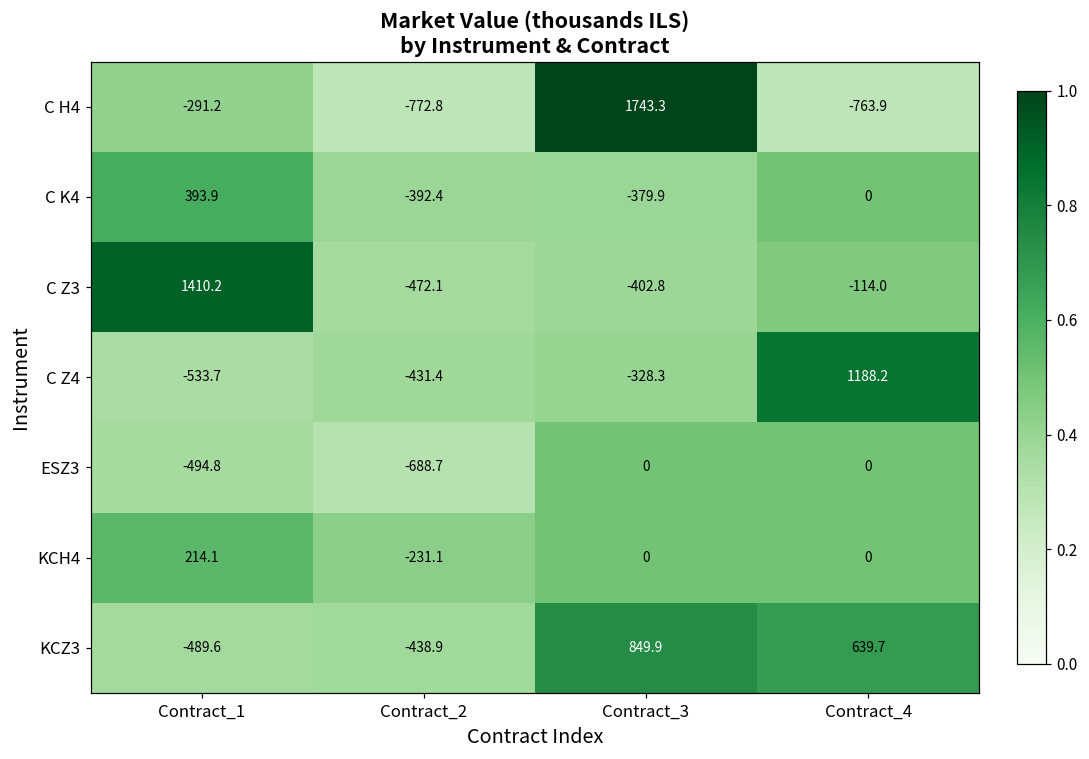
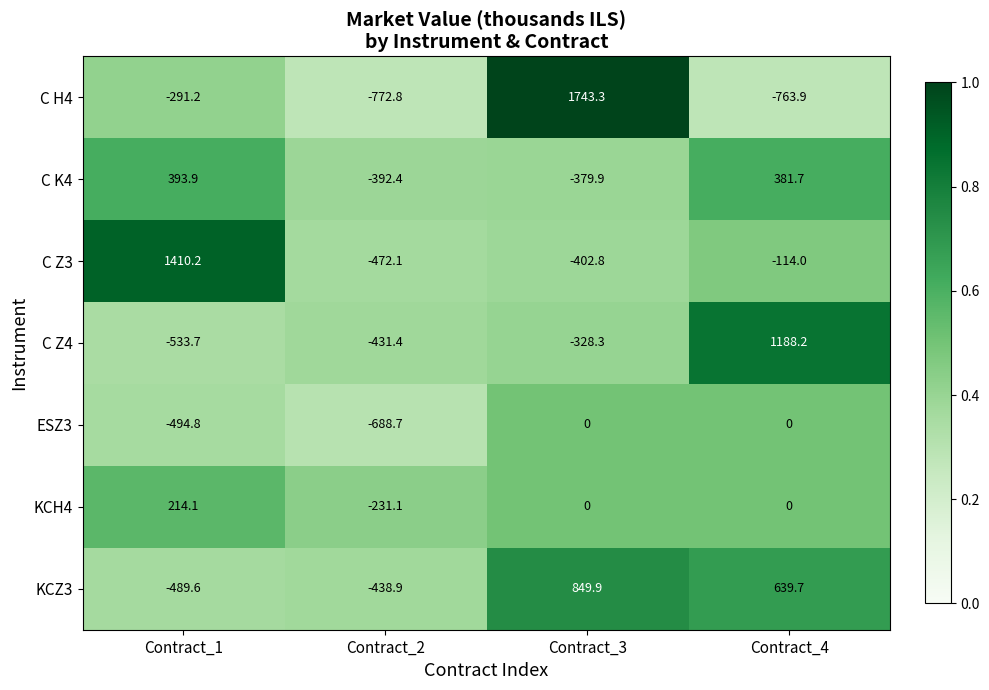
  {
    "C H4": {
      "Contract_1": -291.2,
      "Contract_2": -772.8,
      "Contract_3": 1743.3,
      "Contract_4": -763.9
    },
    "C K4": {
      "Contract_1": 393.9,
      "Contract_2": -392.4,
      "Contract_3": -379.9,
-     "Contract_4": 0
+     "Contract_4": 381.7
    },
    "C Z3": {
      "Contract_1": 1410.2,
      "Contract_2": -472.1,
      "Contract_3": -402.8,
      "Contract_4": -114.0
    },
    "C Z4": {
      "Contract_1": -533.7,
      "Contract_2": -431.4,
      "Contract_3": -328.3,
      "Contract_4": 1188.2
    },
    "ESZ3": {
      "Contract_1": -494.8,
      "Contract_2": -688.7,
      "Contract_3": 0,
      "Contract_4": 0
    },
    "KCH4": {
      "Contract_1": 214.1,
      "Contract_2": -231.1,
      "Contract_3": 0,
      "Contract_4": 0
    },
    "KCZ3": {
      "Contract_1": -489.6,
      "Contract_2": -438.9,
      "Contract_3": 849.9,
      "Contract_4": 639.7
    }
  }
